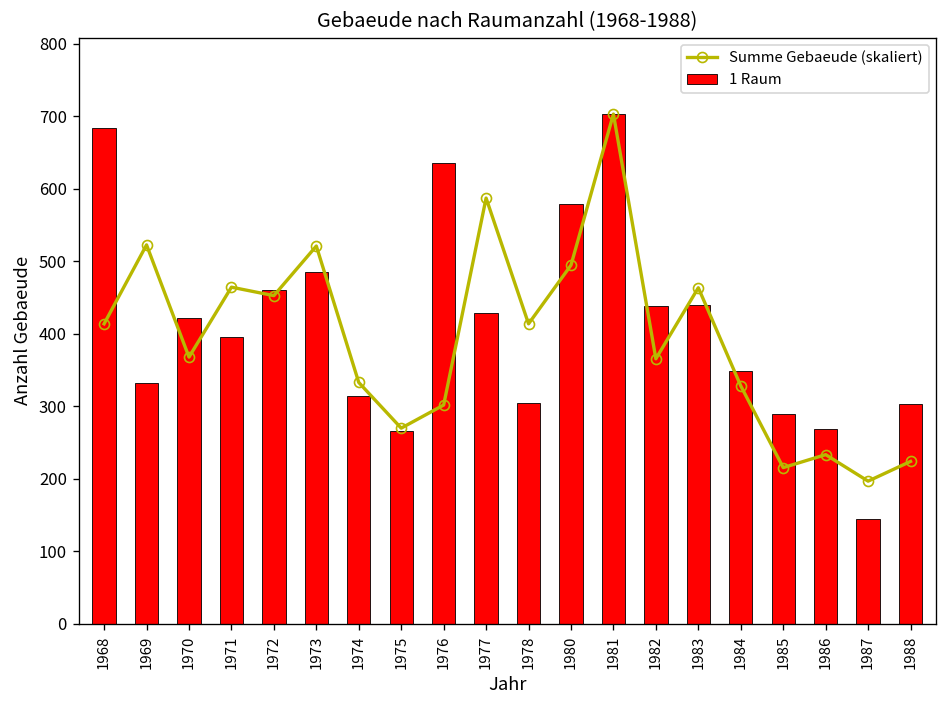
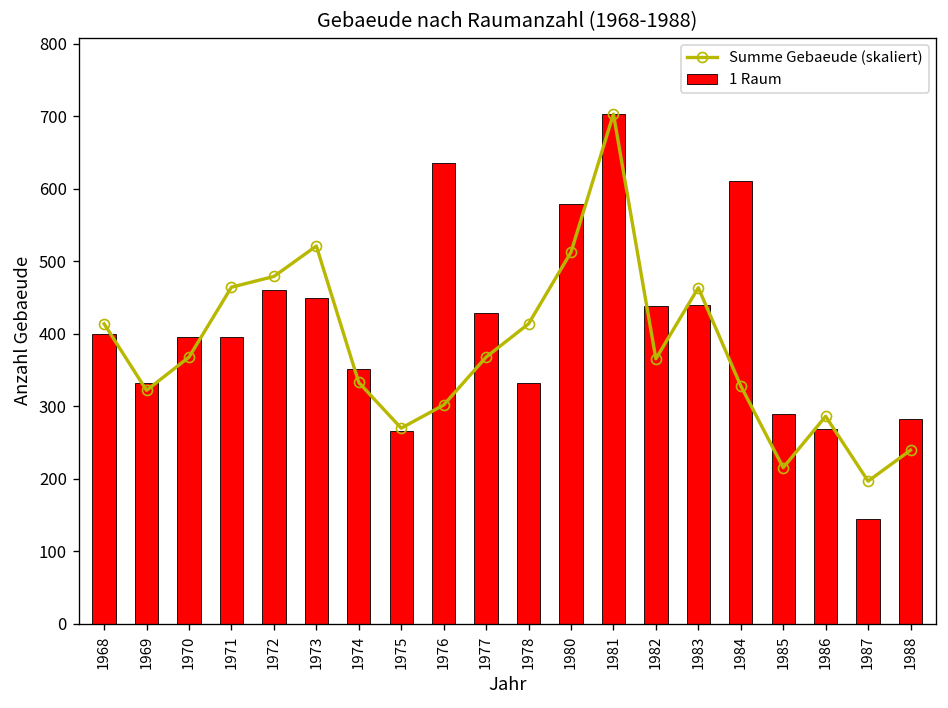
  {
    "Summe Gebaeude (skaliert)": {
      "1968": 410,
-     "1969": 520,
+     "1969": 320,
      "1970": 370,
      "1971": 460,
-     "1972": 450,
+     "1972": 480,
      "1973": 520,
      "1974": 330,
      "1975": 270,
      "1976": 300,
-     "1977": 590,
+     "1977": 370,
      "1978": 410,
-     "1980": 490,
+     "1980": 510,
      "1981": 700,
      "1982": 370,
      "1983": 460,
      "1984": 330,
      "1985": 220,
-     "1986": 230,
+     "1986": 290,
      "1987": 200,
-     "1988": 220
+     "1988": 240
    },
    "1 Raum": {
-     "1968": 680,
+     "1968": 400,
      "1969": 330,
-     "1970": 420,
+     "1970": 400,
      "1971": 400,
      "1972": 460,
-     "1973": 490,
-     "1974": 310,
+     "1973": 450,
+     "1974": 350,
      "1975": 270,
      "1976": 640,
      "1977": 430,
-     "1978": 300,
+     "1978": 330,
      "1980": 580,
      "1981": 700,
      "1982": 440,
      "1983": 440,
-     "1984": 350,
+     "1984": 610,
      "1985": 290,
      "1986": 270,
      "1987": 150,
-     "1988": 300
+     "1988": 280
    }
  }
